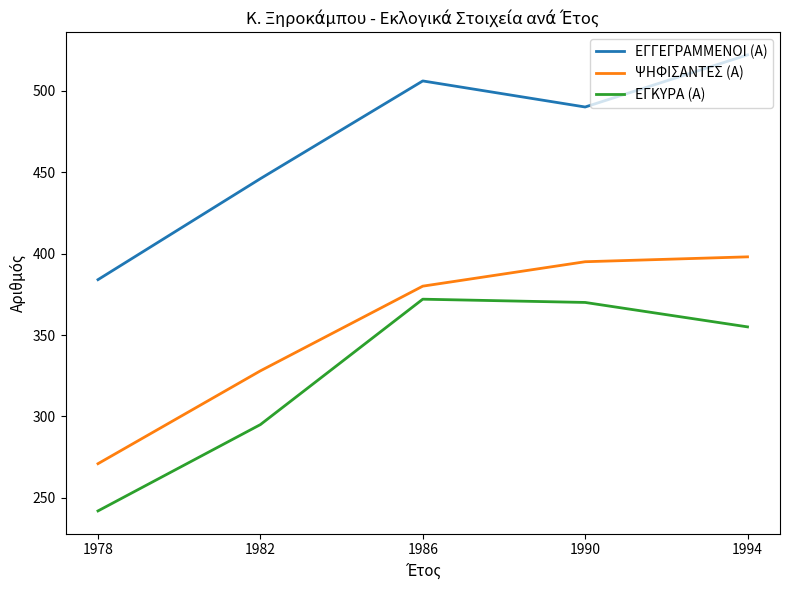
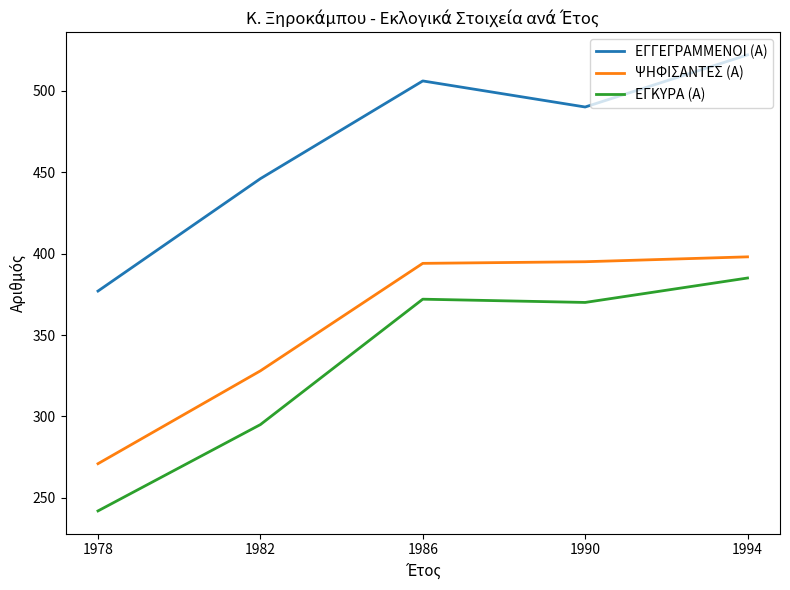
  {
    "ΕΓΓΕΓΡΑΜΜΕΝΟΙ (Α)": {
-     "1978": 384,
+     "1978": 377,
      "1982": 446,
      "1986": 506,
      "1990": 490
    },
    "ΨΗΦΙΣΑΝΤΕΣ (Α)": {
      "1978": 271,
      "1982": 328,
-     "1986": 380,
+     "1986": 394,
      "1990": 395,
      "1994": 398
    },
    "ΕΓΚΥΡΑ (Α)": {
      "1978": 242,
      "1982": 295,
      "1986": 372,
      "1990": 370,
-     "1994": 355
+     "1994": 385
    }
  }
